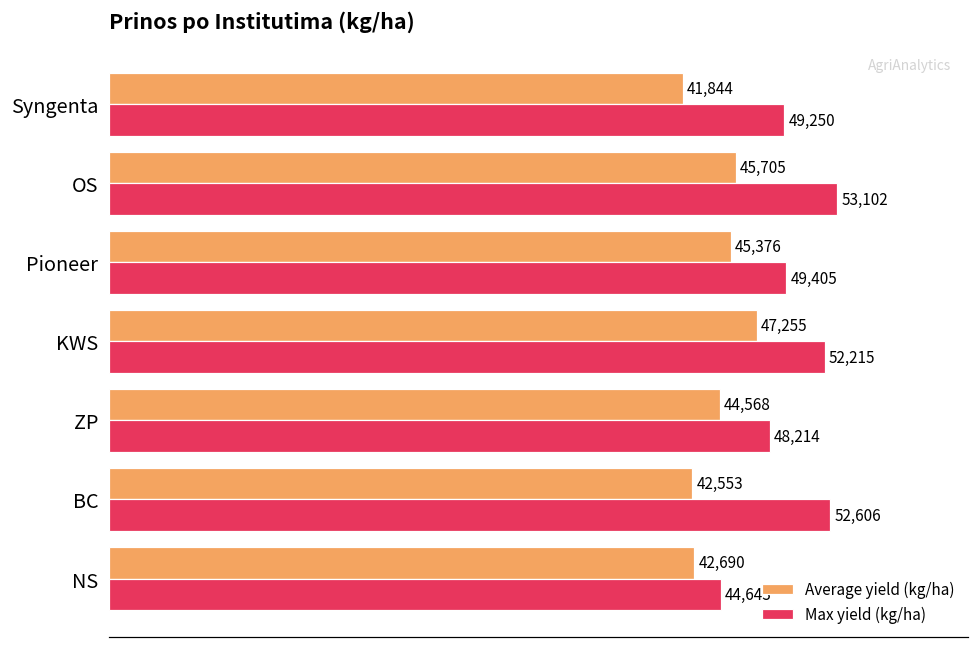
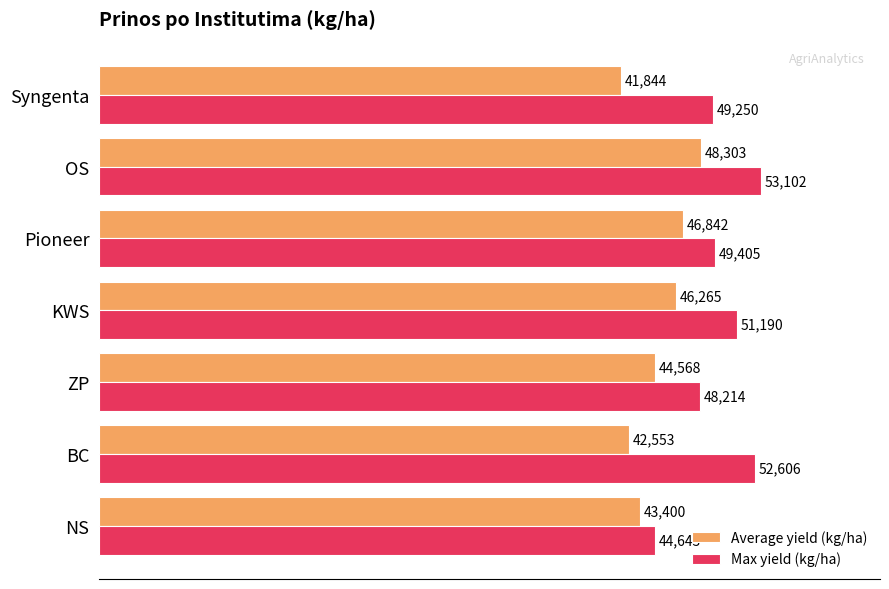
  {
    "Average yield (kg/ha)": {
      "Syngenta": "41,844",
-     "OS": "45,705",
-     "Pioneer": "45,376",
-     "KWS": "47,255",
+     "OS": "48,303",
+     "Pioneer": "46,842",
+     "KWS": "46,265",
      "ZP": "44,568",
      "BC": "42,553",
-     "NS": "42,690"
+     "NS": "43,400"
    },
    "Max yield (kg/ha)": {
      "Syngenta": "49,250",
      "OS": "53,102",
      "Pioneer": "49,405",
-     "KWS": "52,215",
+     "KWS": "51,190",
      "ZP": "48,214",
      "BC": "52,606",
      "NS": "44,643"
    }
  }
